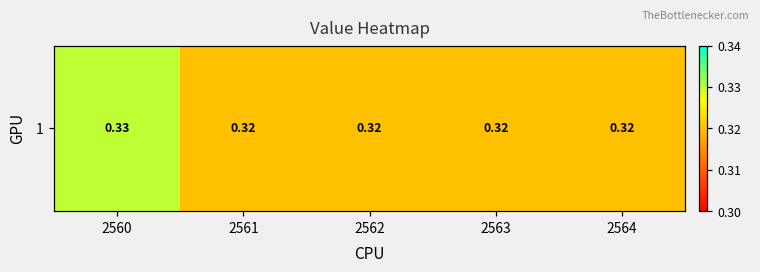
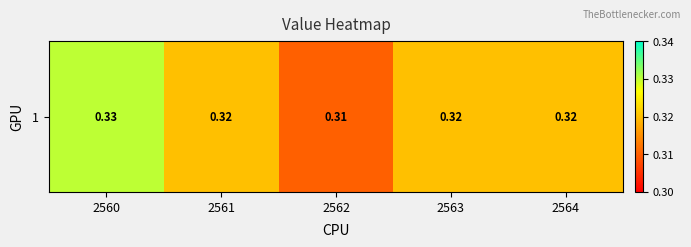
  {
    "1": {
      "2560": 0.33,
      "2561": 0.32,
-     "2562": 0.32,
+     "2562": 0.31,
      "2563": 0.32,
      "2564": 0.32
    }
  }
